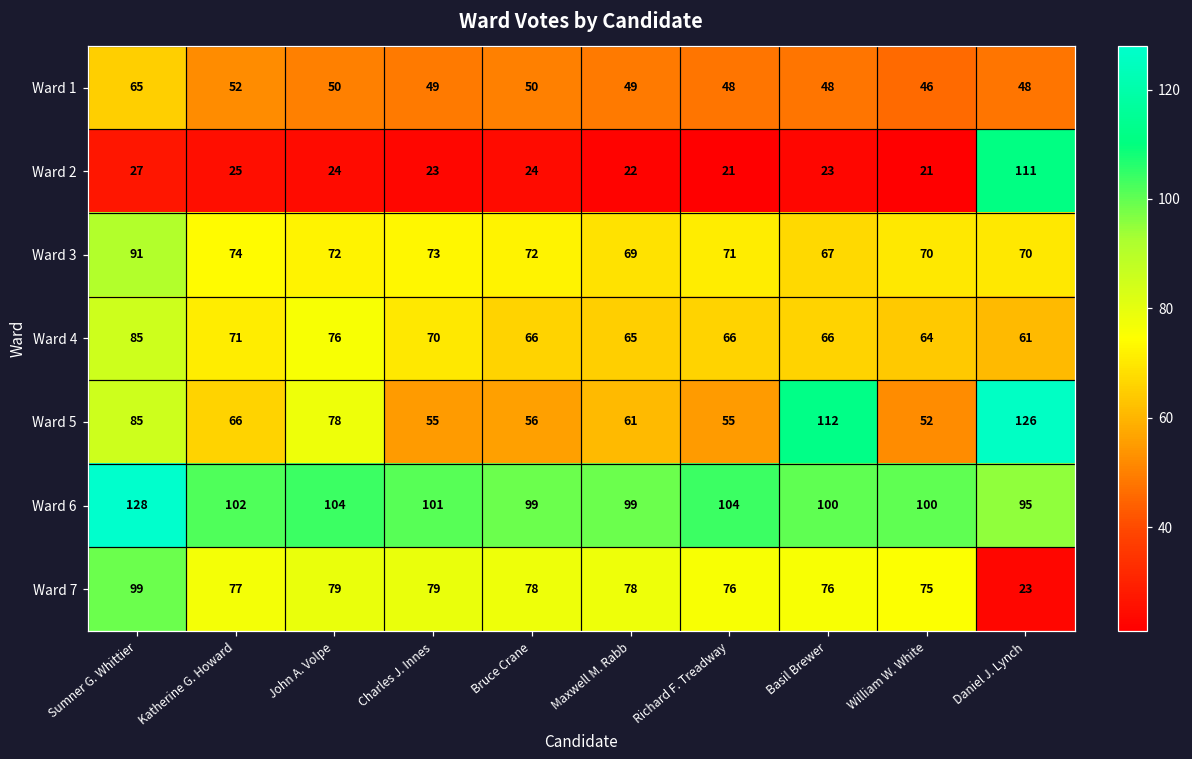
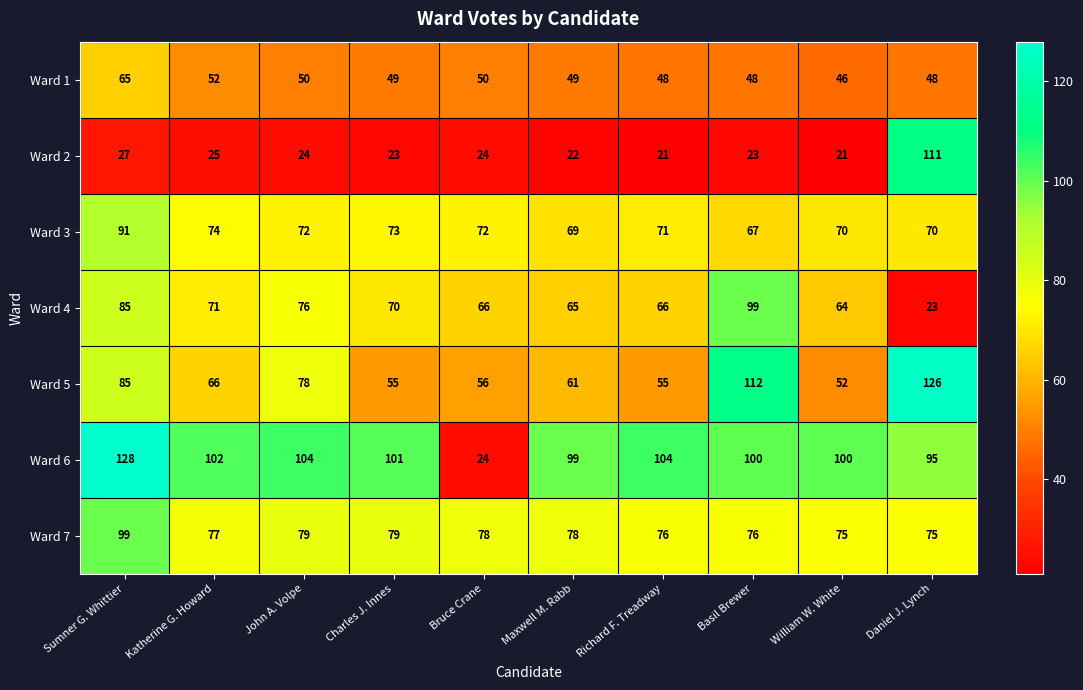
  {
    "Ward 1": {
      "Sumner G. Whittier": 65,
      "Katherine G. Howard": 52,
      "John A. Volpe": 50,
      "Charles J. Innes": 49,
      "Bruce Crane": 50,
      "Maxwell M. Rabb": 49,
      "Richard F. Treadway": 48,
      "Basil Brewer": 48,
      "William W. White": 46,
      "Daniel J. Lynch": 48
    },
    "Ward 2": {
      "Sumner G. Whittier": 27,
      "Katherine G. Howard": 25,
      "John A. Volpe": 24,
      "Charles J. Innes": 23,
      "Bruce Crane": 24,
      "Maxwell M. Rabb": 22,
      "Richard F. Treadway": 21,
      "Basil Brewer": 23,
      "William W. White": 21,
      "Daniel J. Lynch": 111
    },
    "Ward 3": {
      "Sumner G. Whittier": 91,
      "Katherine G. Howard": 74,
      "John A. Volpe": 72,
      "Charles J. Innes": 73,
      "Bruce Crane": 72,
      "Maxwell M. Rabb": 69,
      "Richard F. Treadway": 71,
      "Basil Brewer": 67,
      "William W. White": 70,
      "Daniel J. Lynch": 70
    },
    "Ward 4": {
      "Sumner G. Whittier": 85,
      "Katherine G. Howard": 71,
      "John A. Volpe": 76,
      "Charles J. Innes": 70,
      "Bruce Crane": 66,
      "Maxwell M. Rabb": 65,
      "Richard F. Treadway": 66,
-     "Basil Brewer": 66,
+     "Basil Brewer": 99,
      "William W. White": 64,
-     "Daniel J. Lynch": 61
+     "Daniel J. Lynch": 23
    },
    "Ward 5": {
      "Sumner G. Whittier": 85,
      "Katherine G. Howard": 66,
      "John A. Volpe": 78,
      "Charles J. Innes": 55,
      "Bruce Crane": 56,
      "Maxwell M. Rabb": 61,
      "Richard F. Treadway": 55,
      "Basil Brewer": 112,
      "William W. White": 52,
      "Daniel J. Lynch": 126
    },
    "Ward 6": {
      "Sumner G. Whittier": 128,
      "Katherine G. Howard": 102,
      "John A. Volpe": 104,
      "Charles J. Innes": 101,
-     "Bruce Crane": 99,
+     "Bruce Crane": 24,
      "Maxwell M. Rabb": 99,
      "Richard F. Treadway": 104,
      "Basil Brewer": 100,
      "William W. White": 100,
      "Daniel J. Lynch": 95
    },
    "Ward 7": {
      "Sumner G. Whittier": 99,
      "Katherine G. Howard": 77,
      "John A. Volpe": 79,
      "Charles J. Innes": 79,
      "Bruce Crane": 78,
      "Maxwell M. Rabb": 78,
      "Richard F. Treadway": 76,
      "Basil Brewer": 76,
      "William W. White": 75,
-     "Daniel J. Lynch": 23
+     "Daniel J. Lynch": 75
    }
  }
